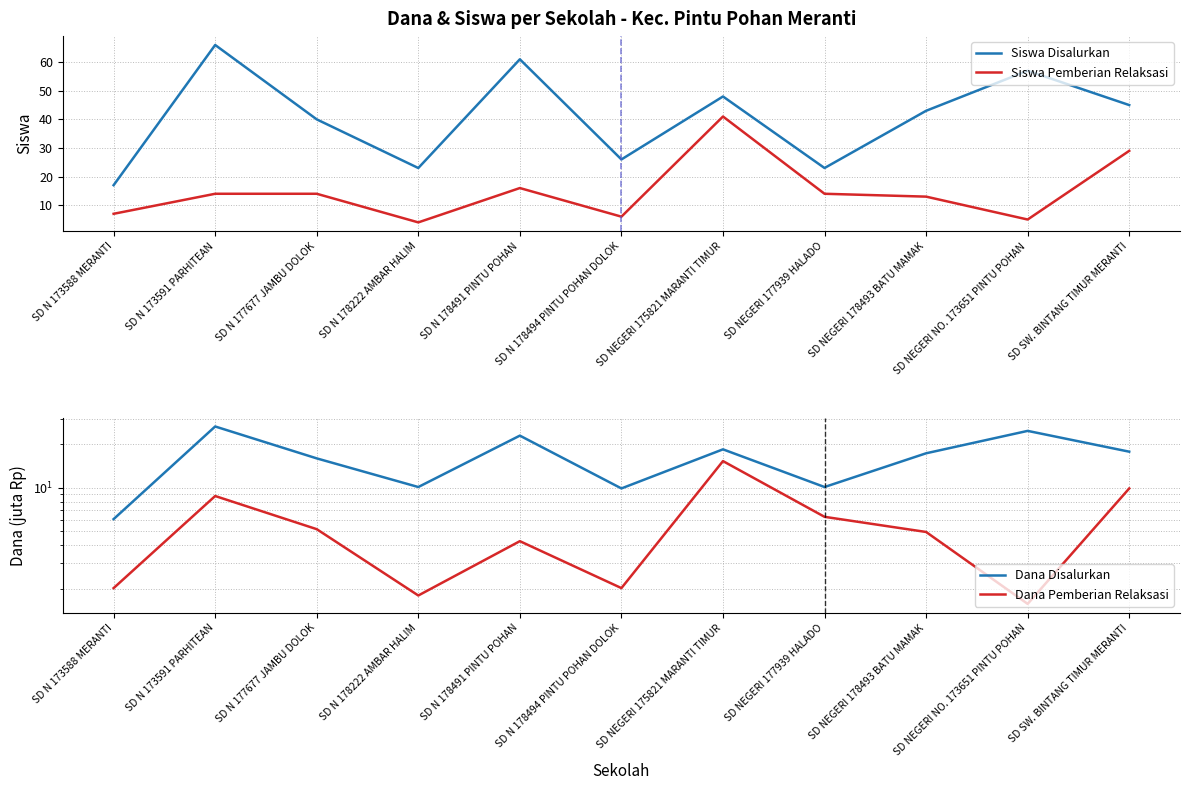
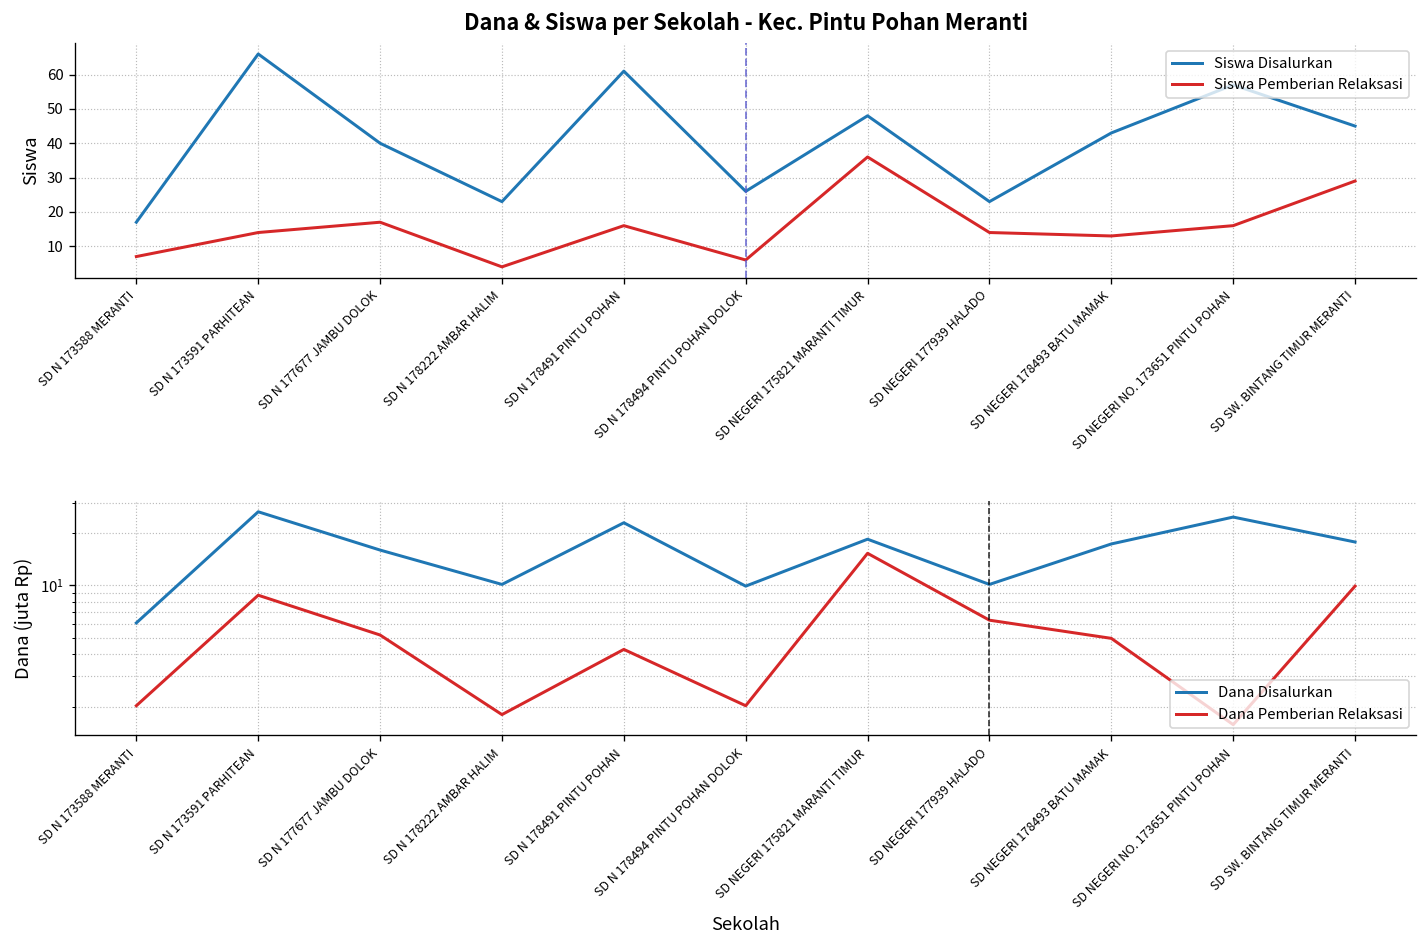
  {
    "Dana & Siswa per Sekolah - Kec. Pintu Pohan Meranti": {
      "Siswa Disalurkan": {
        "SD N 173588 MERANTI": 17,
        "SD N 173591 PARHITEAN": 66,
        "SD N 177677 JAMBU DOLOK": 40,
        "SD N 178222 AMBAR HALIM": 23,
        "SD N 178491 PINTU POHAN": 61,
        "SD N 178494 PINTU POHAN DOLOK": 26,
        "SD NEGERI 175821 MARANTI TIMUR": 48,
        "SD NEGERI 177939 HALADO": 23,
        "SD NEGERI 178493 BATU MAMAK": 43,
        "SD SW. BINTANG TIMUR MERANTI": 45
      },
      "Siswa Pemberian Relaksasi": {
        "SD N 173588 MERANTI": 7,
        "SD N 173591 PARHITEAN": 14,
-       "SD N 177677 JAMBU DOLOK": 14,
+       "SD N 177677 JAMBU DOLOK": 17,
        "SD N 178222 AMBAR HALIM": 4,
        "SD N 178491 PINTU POHAN": 16,
        "SD N 178494 PINTU POHAN DOLOK": 6,
-       "SD NEGERI 175821 MARANTI TIMUR": 41,
+       "SD NEGERI 175821 MARANTI TIMUR": 36,
        "SD NEGERI 177939 HALADO": 14,
        "SD NEGERI 178493 BATU MAMAK": 13,
-       "SD NEGERI NO. 173651 PINTU POHAN": 5,
+       "SD NEGERI NO. 173651 PINTU POHAN": 16,
        "SD SW. BINTANG TIMUR MERANTI": 29
      }
    }
  }
